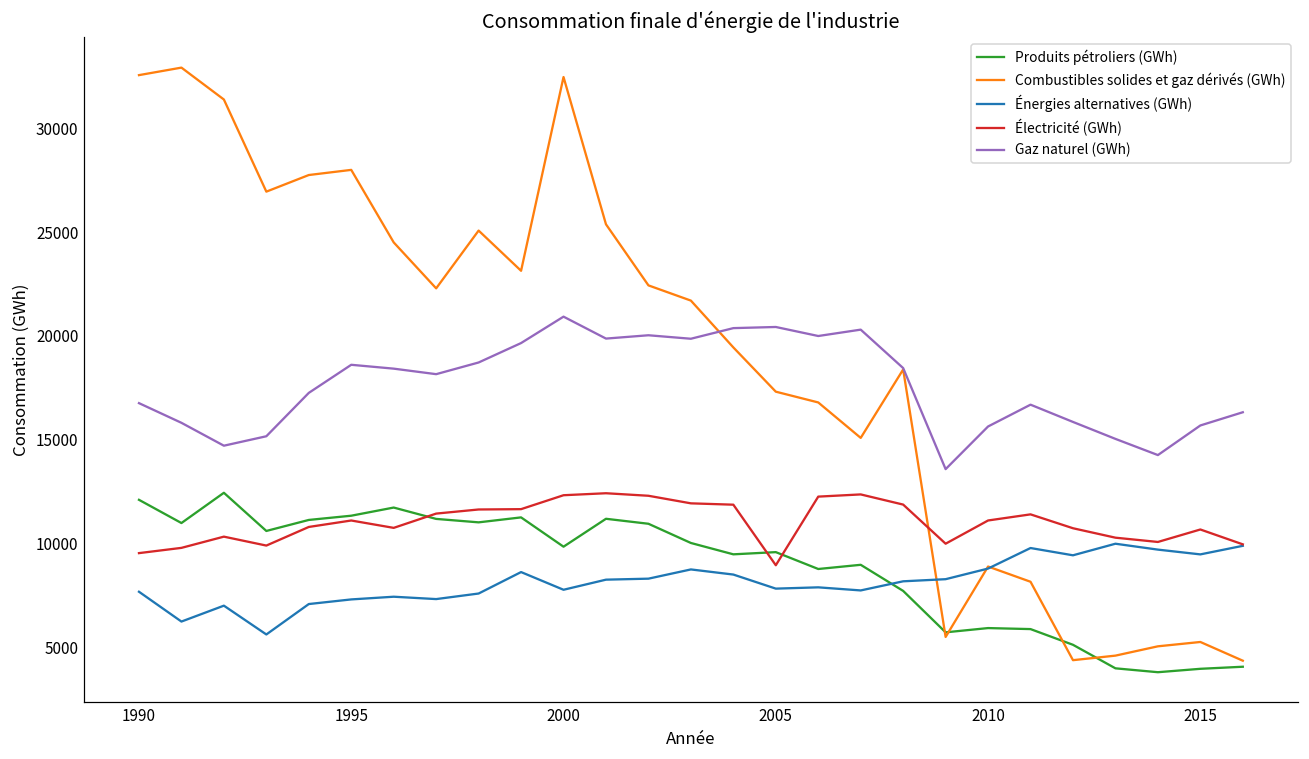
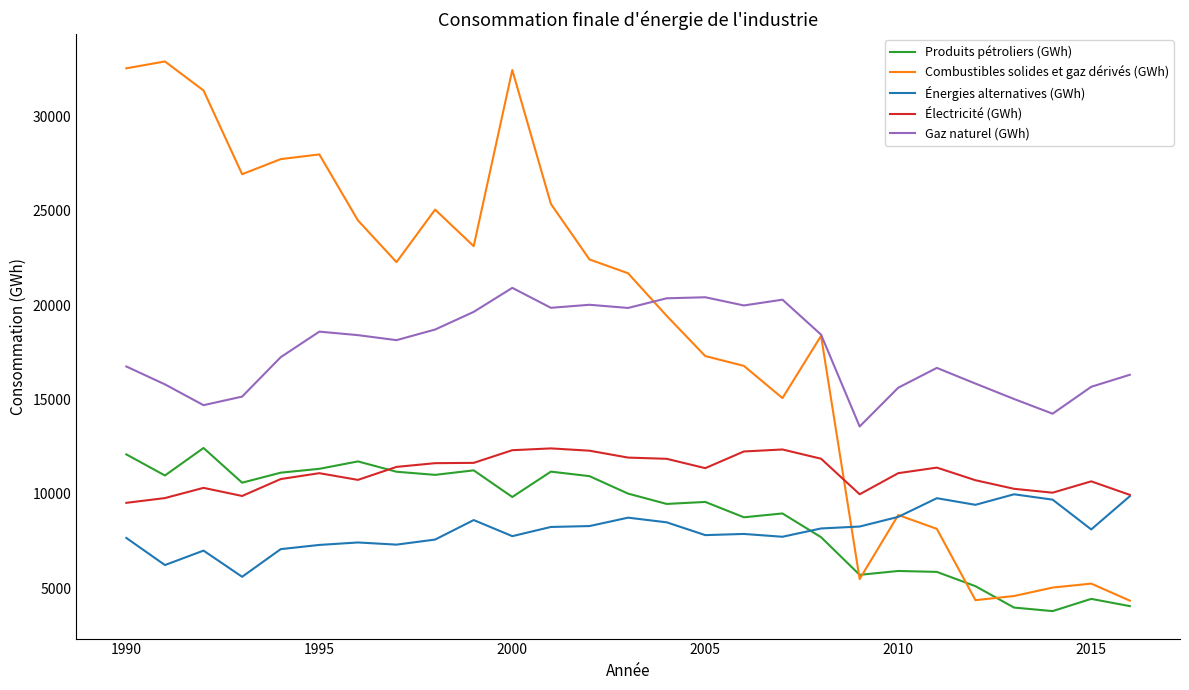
  {
    "Produits pétroliers (GWh)": {
      "1990": 12100,
      "1995": 11300,
      "2000": 9800,
      "2005": 9600,
      "2010": 5900,
-     "2015": 4000
+     "2015": 4400
    },
    "Combustibles solides et gaz dérivés (GWh)": {
      "1990": 32600,
      "1995": 28000,
      "2000": 32500,
      "2005": 17300,
      "2015": 5200
    },
    "Énergies alternatives (GWh)": {
      "1990": 7700,
      "1995": 7300,
      "2000": 7800,
      "2005": 7800,
-     "2015": 9500
+     "2015": 8100
    },
    "Électricité (GWh)": {
      "1990": 9500,
      "1995": 11100,
      "2000": 12300,
-     "2005": 8900,
+     "2005": 11400,
      "2010": 11100,
      "2015": 10700
    },
    "Gaz naturel (GWh)": {
      "1990": 16800,
      "1995": 18600,
      "2000": 20900,
      "2005": 20400,
      "2010": 15600,
      "2015": 15700
    }
  }
